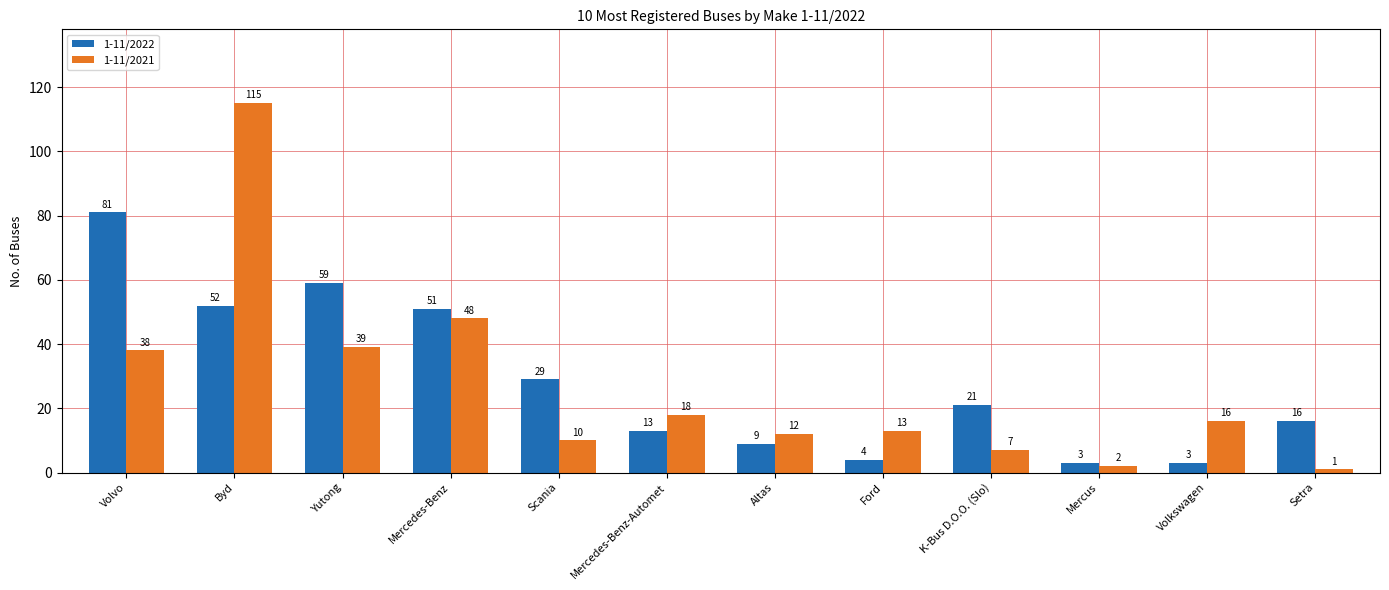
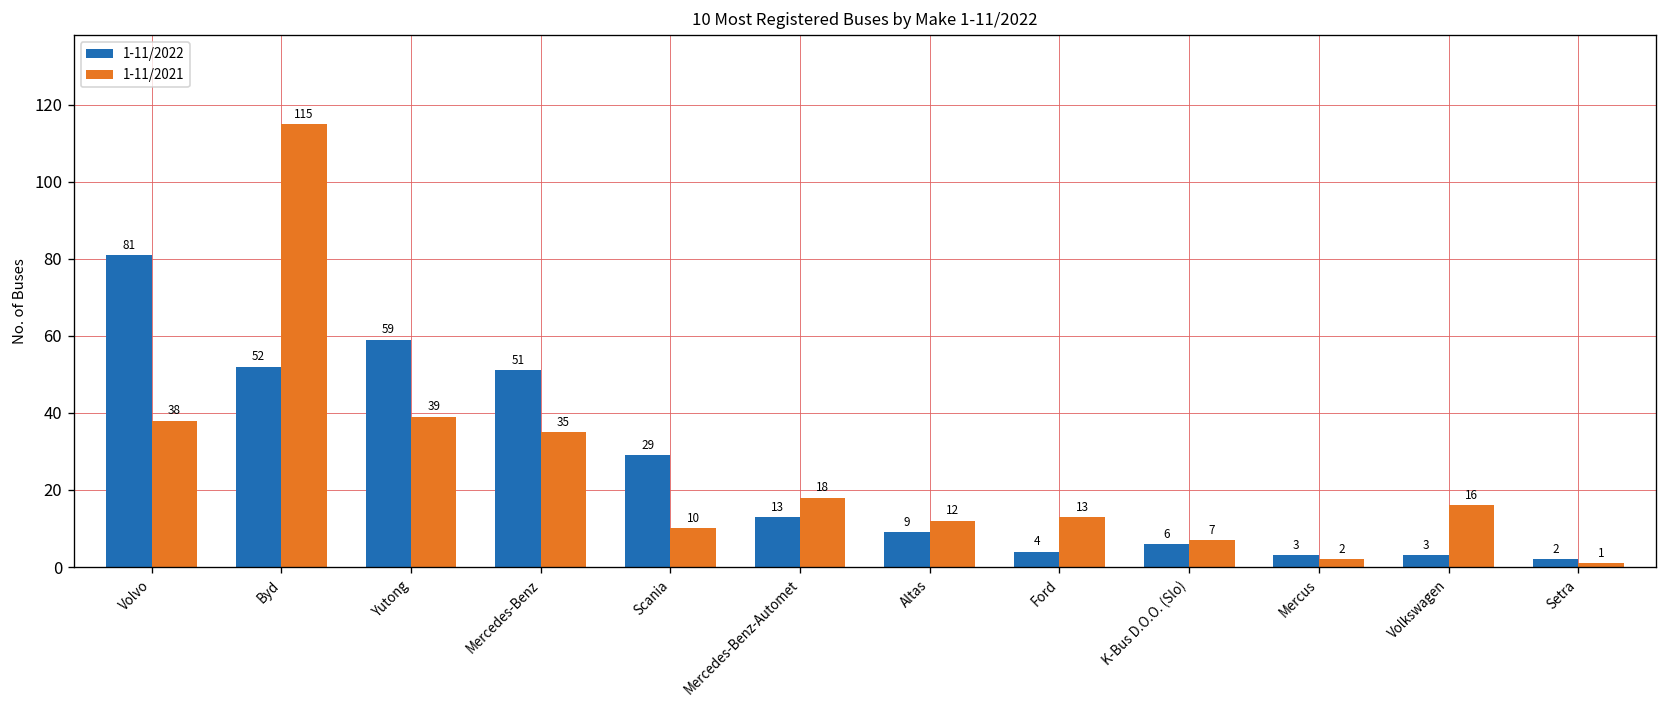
  {
    "1-11/2022": {
      "Volvo": 81,
      "Byd": 52,
      "Yutong": 59,
      "Mercedes-Benz": 51,
      "Scania": 29,
      "Mercedes-Benz-Automet": 13,
      "Altas": 9,
      "Ford": 4,
-     "K-Bus D.O.O. (Slo)": 21,
+     "K-Bus D.O.O. (Slo)": 6,
      "Mercus": 3,
      "Volkswagen": 3,
-     "Setra": 16
+     "Setra": 2
    },
    "1-11/2021": {
      "Volvo": 38,
      "Byd": 115,
      "Yutong": 39,
-     "Mercedes-Benz": 48,
+     "Mercedes-Benz": 35,
      "Scania": 10,
      "Mercedes-Benz-Automet": 18,
      "Altas": 12,
      "Ford": 13,
      "K-Bus D.O.O. (Slo)": 7,
      "Mercus": 2,
      "Volkswagen": 16,
      "Setra": 1
    }
  }
